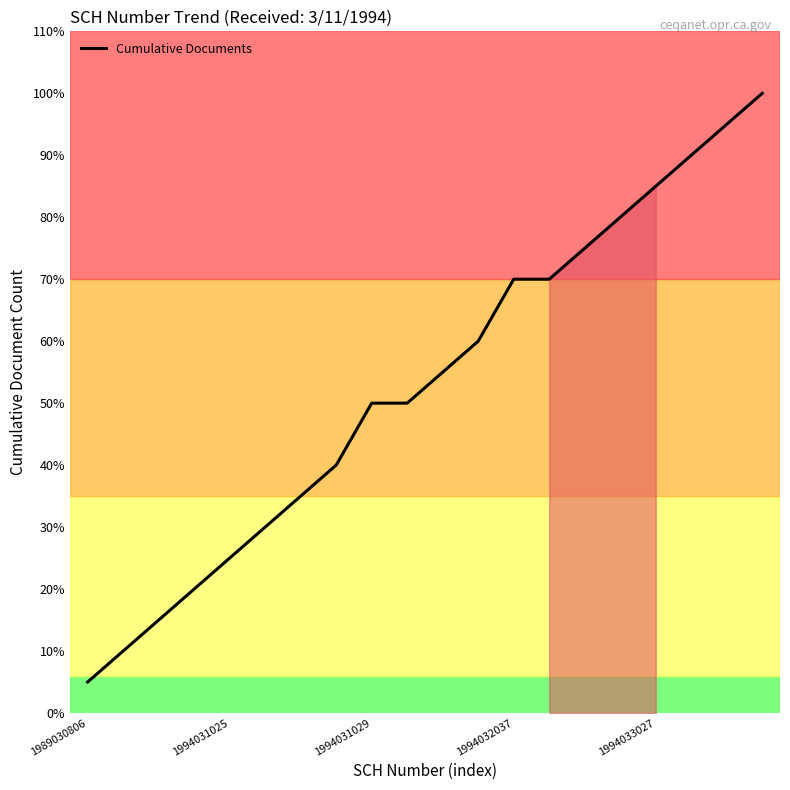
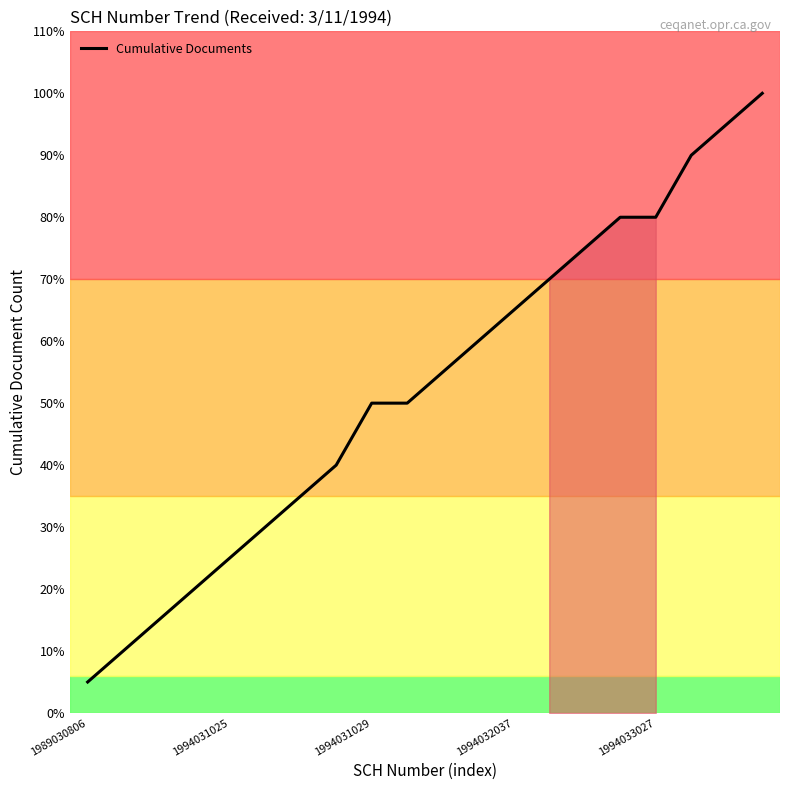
  {
    "Cumulative Documents": {
      "1989030806": "5%",
      "1994031025": "25%",
      "1994031029": "50%",
-     "1994032037": "70%",
-     "1994033027": "85%"
+     "1994032037": "65%",
+     "1994033027": "80%"
    }
  }
